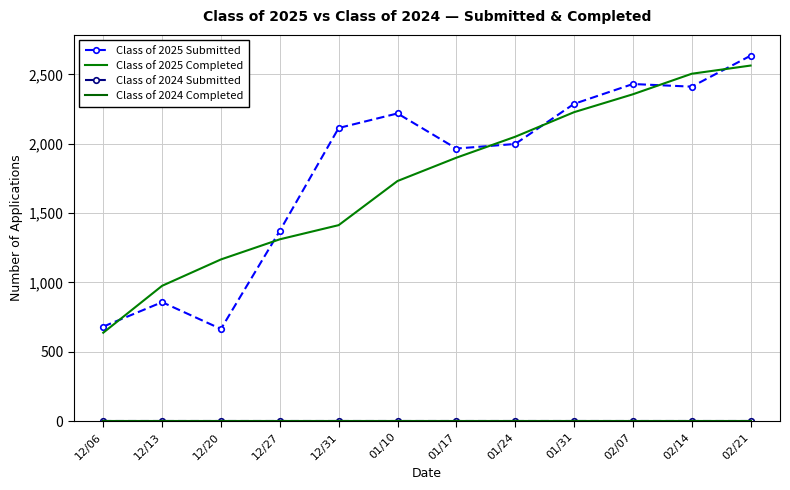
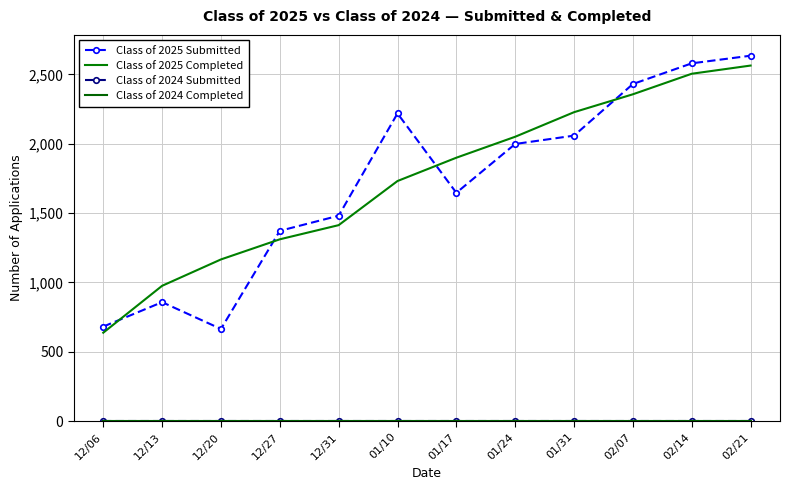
  {
    "Class of 2025 Submitted": {
      "12/06": "680",
      "12/13": "860",
      "12/20": "670",
      "12/27": "1,370",
-     "12/31": "2,110",
+     "12/31": "1,480",
      "01/10": "2,220",
-     "01/17": "1,970",
+     "01/17": "1,650",
      "01/24": "2,000",
-     "01/31": "2,290",
+     "01/31": "2,060",
      "02/07": "2,430",
-     "02/14": "2,410",
+     "02/14": "2,580",
      "02/21": "2,630"
    }
  }
